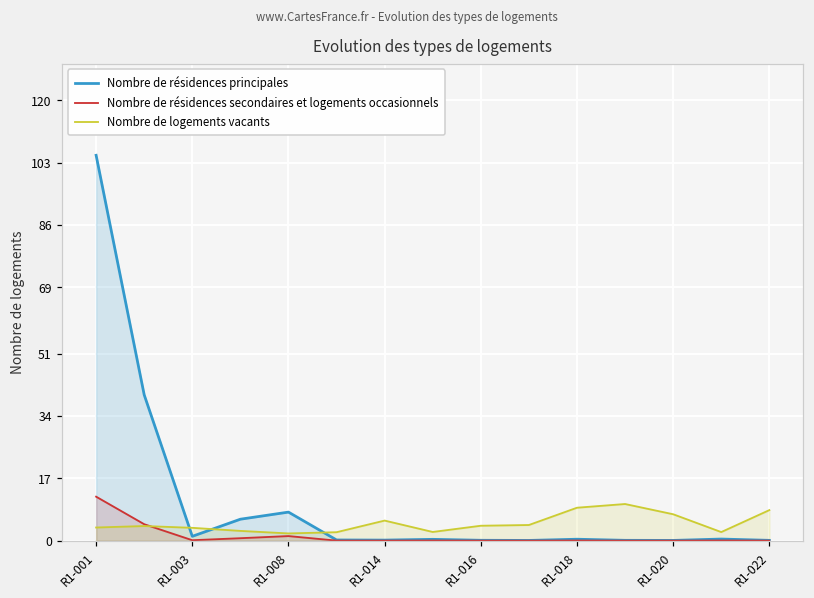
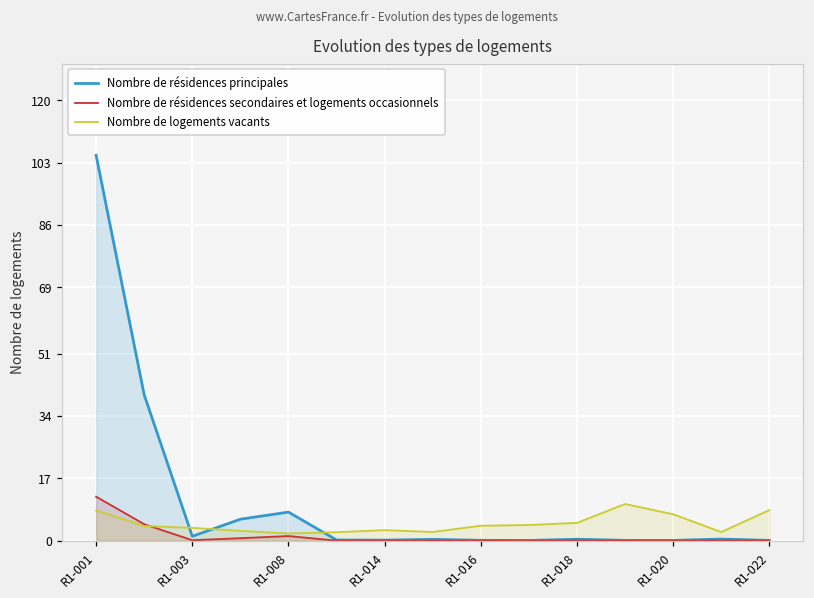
  {
    "Nombre de résidences principales": {
      "R1-001": 105,
      "R1-003": 1,
      "R1-008": 8
    },
    "Nombre de résidences secondaires et logements occasionnels": {
      "R1-001": 12,
      "R1-003": 0
    },
    "Nombre de logements vacants": {
-     "R1-001": 4,
+     "R1-001": 8,
      "R1-003": 4,
-     "R1-014": 5,
+     "R1-014": 3,
      "R1-016": 4,
-     "R1-018": 9,
+     "R1-018": 5,
      "R1-020": 7,
      "R1-022": 8
    }
  }
